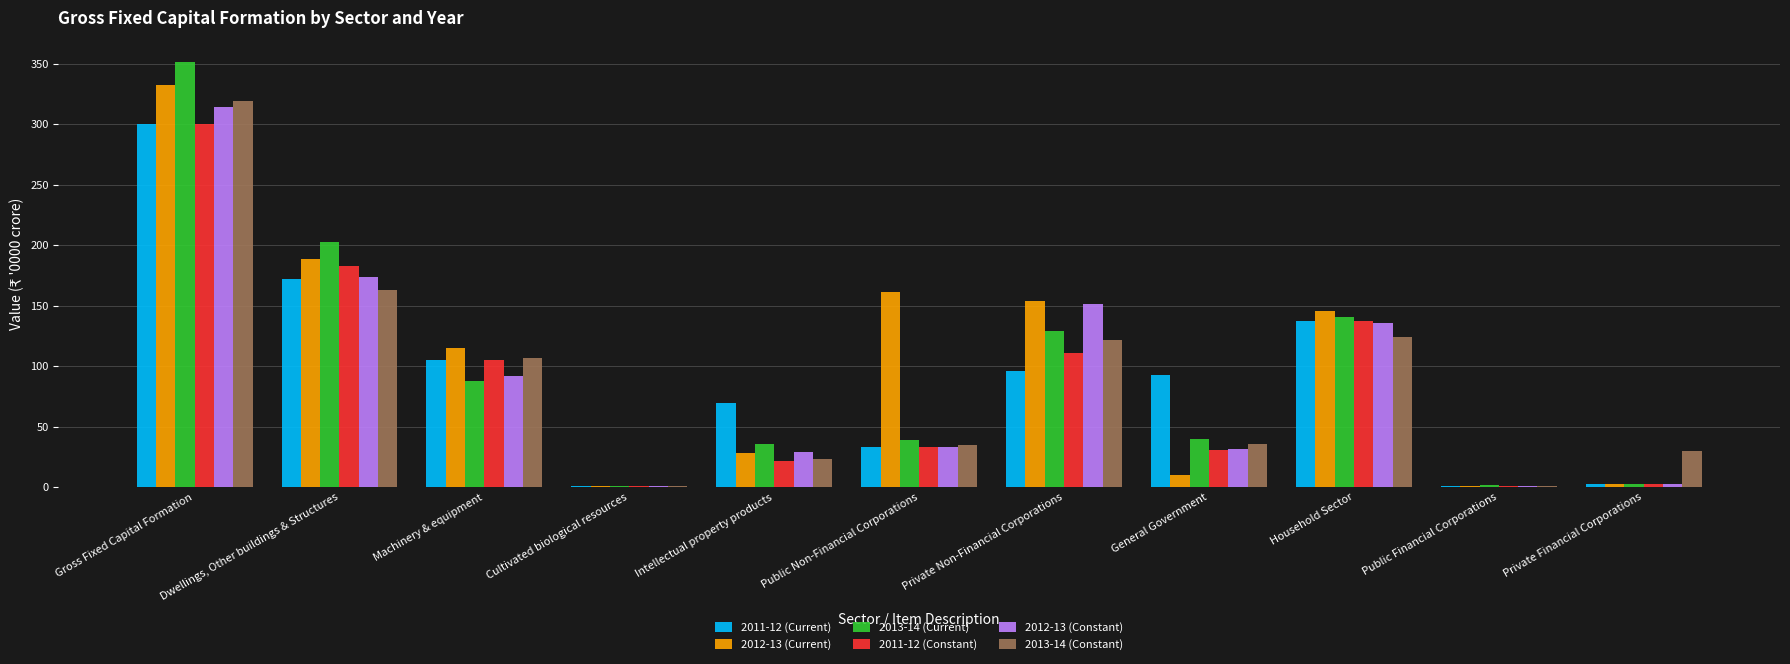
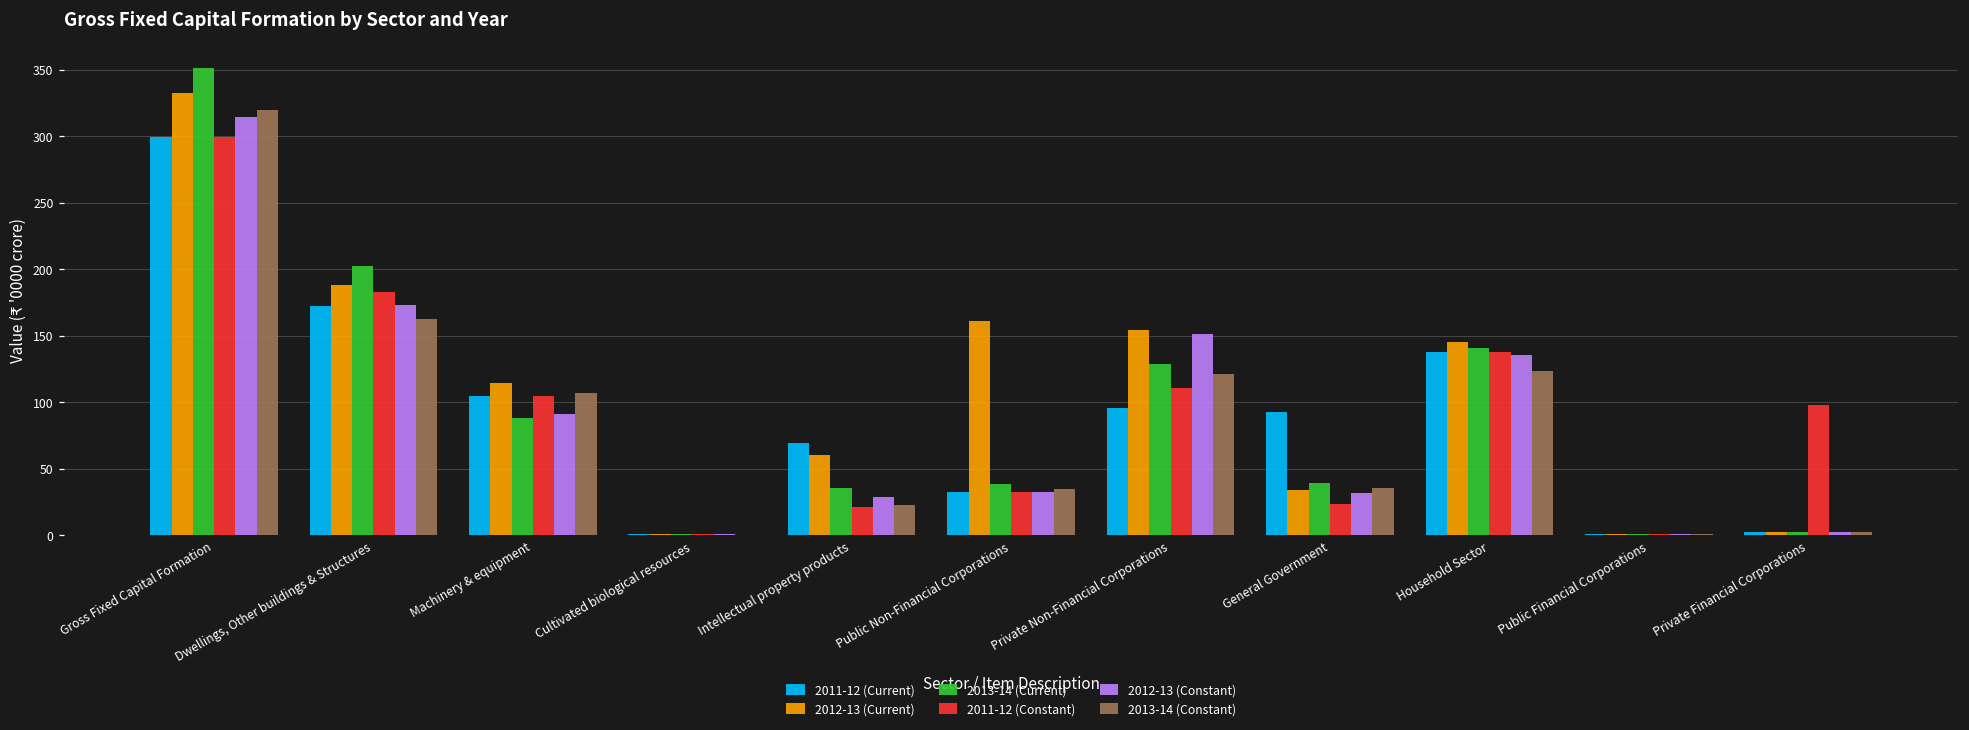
  {
    "2011-12 (Current)": {
      "Gross Fixed Capital Formation": 300,
      "Dwellings, Other buildings & Structures": 172,
      "Machinery & equipment": 105,
      "Intellectual property products": 70,
      "Public Non-Financial Corporations": 33,
      "Private Non-Financial Corporations": 96,
      "General Government": 93,
      "Household Sector": 138,
      "Private Financial Corporations": 2
    },
    "2012-13 (Current)": {
      "Gross Fixed Capital Formation": 332,
      "Dwellings, Other buildings & Structures": 188,
      "Machinery & equipment": 115,
-     "Intellectual property products": 29,
+     "Intellectual property products": 60,
      "Public Non-Financial Corporations": 161,
      "Private Non-Financial Corporations": 154,
-     "General Government": 10,
+     "General Government": 34,
      "Household Sector": 145,
      "Private Financial Corporations": 2
    },
    "2013-14 (Current)": {
      "Gross Fixed Capital Formation": 352,
      "Dwellings, Other buildings & Structures": 203,
      "Machinery & equipment": 88,
      "Intellectual property products": 36,
      "Public Non-Financial Corporations": 39,
      "Private Non-Financial Corporations": 129,
      "General Government": 40,
      "Household Sector": 141,
      "Private Financial Corporations": 3
    },
    "2011-12 (Constant)": {
      "Gross Fixed Capital Formation": 300,
      "Dwellings, Other buildings & Structures": 183,
      "Machinery & equipment": 105,
      "Intellectual property products": 22,
      "Public Non-Financial Corporations": 33,
      "Private Non-Financial Corporations": 110,
-     "General Government": 30,
+     "General Government": 24,
      "Household Sector": 138,
-     "Private Financial Corporations": 2
+     "Private Financial Corporations": 98
    },
    "2012-13 (Constant)": {
      "Gross Fixed Capital Formation": 315,
      "Dwellings, Other buildings & Structures": 173,
      "Machinery & equipment": 92,
      "Intellectual property products": 29,
      "Public Non-Financial Corporations": 33,
      "Private Non-Financial Corporations": 151,
      "General Government": 32,
      "Household Sector": 135,
      "Private Financial Corporations": 2
    },
    "2013-14 (Constant)": {
      "Gross Fixed Capital Formation": 319,
      "Dwellings, Other buildings & Structures": 163,
      "Machinery & equipment": 107,
      "Intellectual property products": 23,
      "Public Non-Financial Corporations": 35,
      "Private Non-Financial Corporations": 121,
      "General Government": 35,
      "Household Sector": 124,
-     "Private Financial Corporations": 30
+     "Private Financial Corporations": 2
    }
  }
